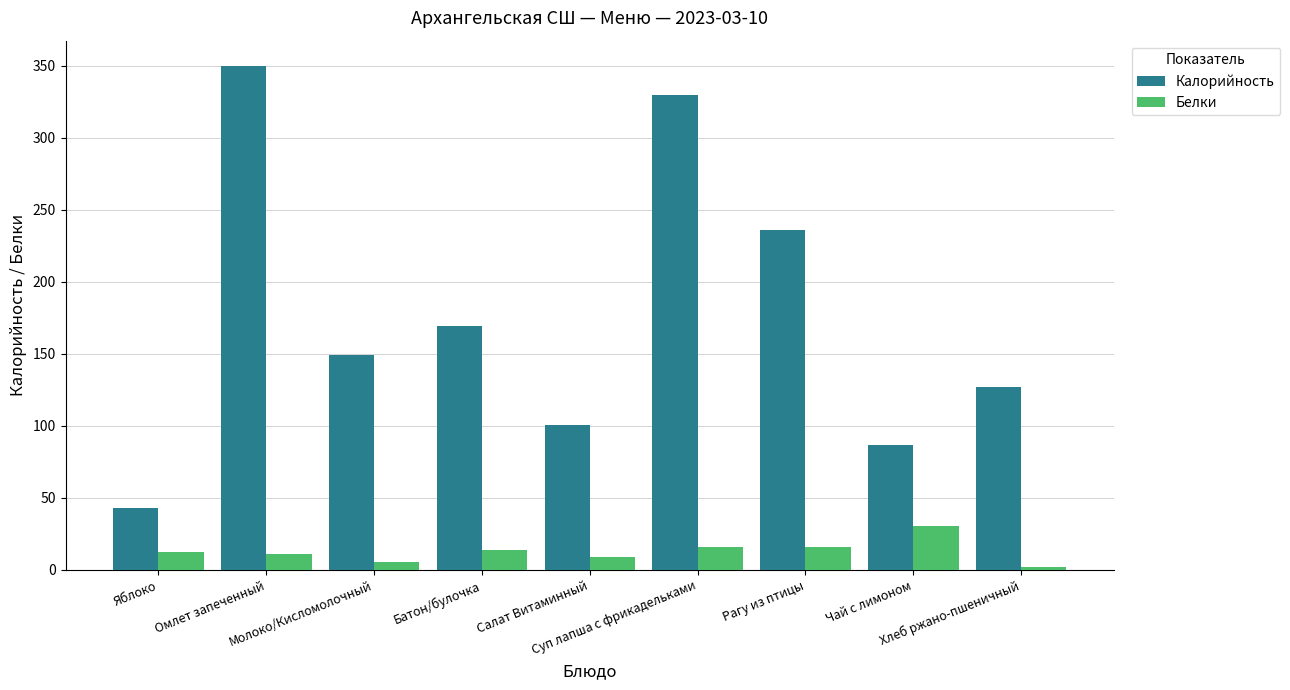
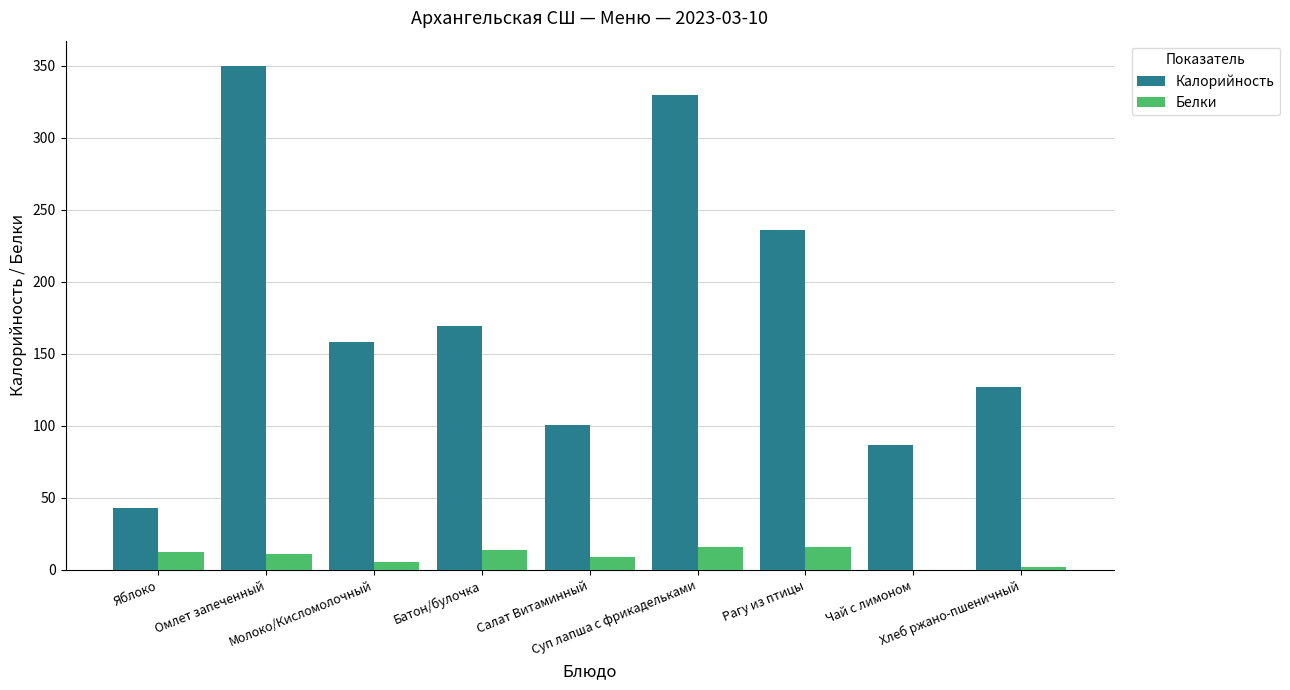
  {
    "Калорийность": {
      "Яблоко": 43,
      "Омлет запеченный": 350,
-     "Молоко/Кисломолочный": 150,
+     "Молоко/Кисломолочный": 158,
      "Батон/булочка": 169,
      "Салат Витаминный": 101,
      "Суп лапша с фрикадельками": 330,
      "Рагу из птицы": 236,
      "Чай с лимоном": 86,
      "Хлеб ржано-пшеничный": 127
    },
    "Белки": {
      "Яблоко": 12,
      "Омлет запеченный": 11,
      "Молоко/Кисломолочный": 5,
      "Батон/булочка": 14,
      "Салат Витаминный": 9,
      "Суп лапша с фрикадельками": 16,
      "Рагу из птицы": 16,
-     "Чай с лимоном": 30,
+     "Чай с лимоном": 0,
      "Хлеб ржано-пшеничный": 2
    }
  }
